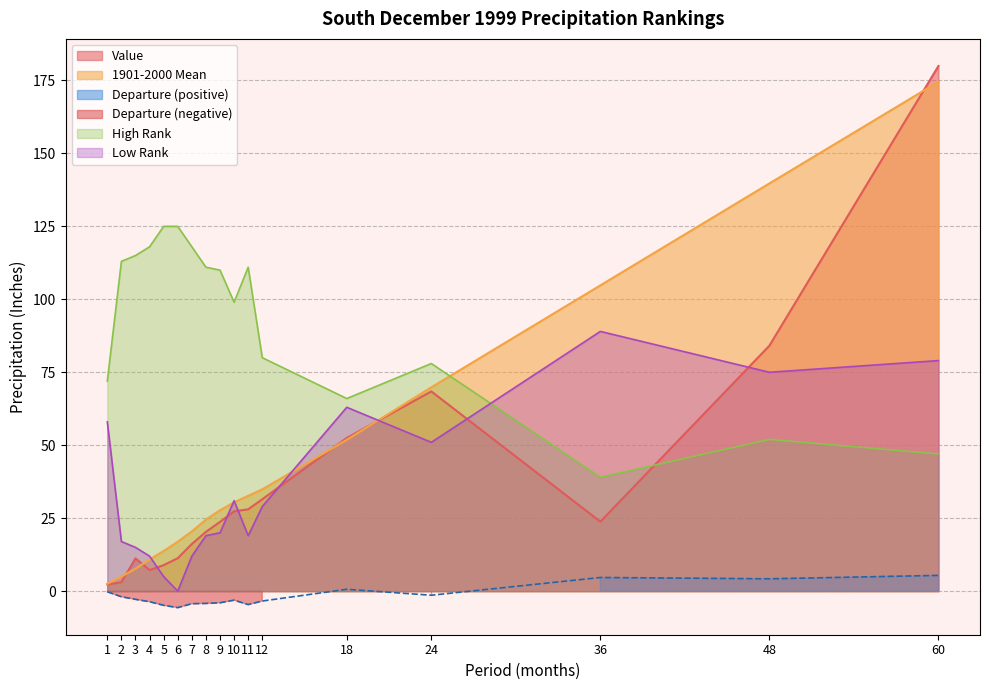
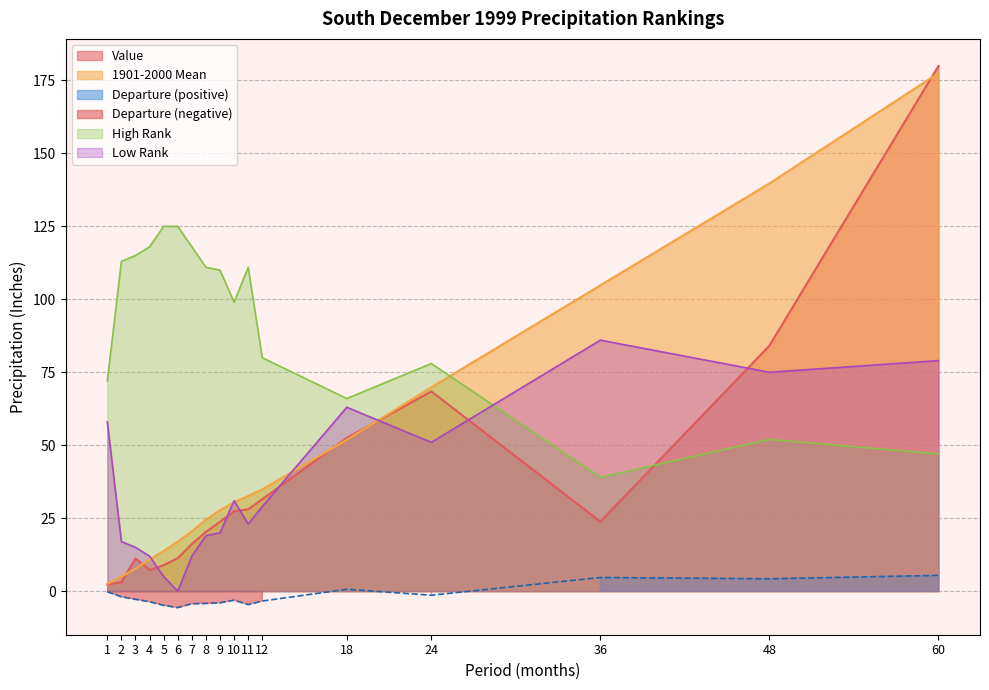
  {
    "Value": {
      "2": 3,
      "3": 11,
      "4": 7,
      "5": 9,
      "6": 11,
      "7": 16,
      "8": 20,
      "9": 24,
      "10": 27,
      "11": 28,
      "12": 31,
      "24": 68,
      "36": 24,
      "48": 84,
      "60": 180
    },
    "1901-2000 Mean": {
      "2": 5,
      "3": 8,
      "4": 11,
      "5": 14,
      "6": 17,
      "7": 20,
      "8": 25,
      "9": 28,
      "11": 33,
      "12": 35,
      "24": 70,
      "36": 105,
      "48": 140,
-     "60": 175
+     "60": 178
    },
    "High Rank": {
      "1": 72,
      "2": 113,
      "3": 115,
      "4": 118,
      "5": 125,
      "6": 125,
      "7": 118,
      "8": 111,
      "9": 110,
      "10": 99,
      "11": 111,
      "12": 80,
      "18": 66,
      "24": 78,
      "36": 39,
      "48": 52,
      "60": 47
    },
    "Low Rank": {
      "1": 58,
      "2": 17,
      "3": 15,
      "4": 12,
      "5": 5,
      "6": 0,
      "7": 12,
      "8": 19,
      "9": 20,
-     "11": 19,
+     "11": 23,
      "12": 29,
      "18": 63,
      "24": 51,
-     "36": 89,
+     "36": 86,
      "48": 75,
      "60": 79
    }
  }
